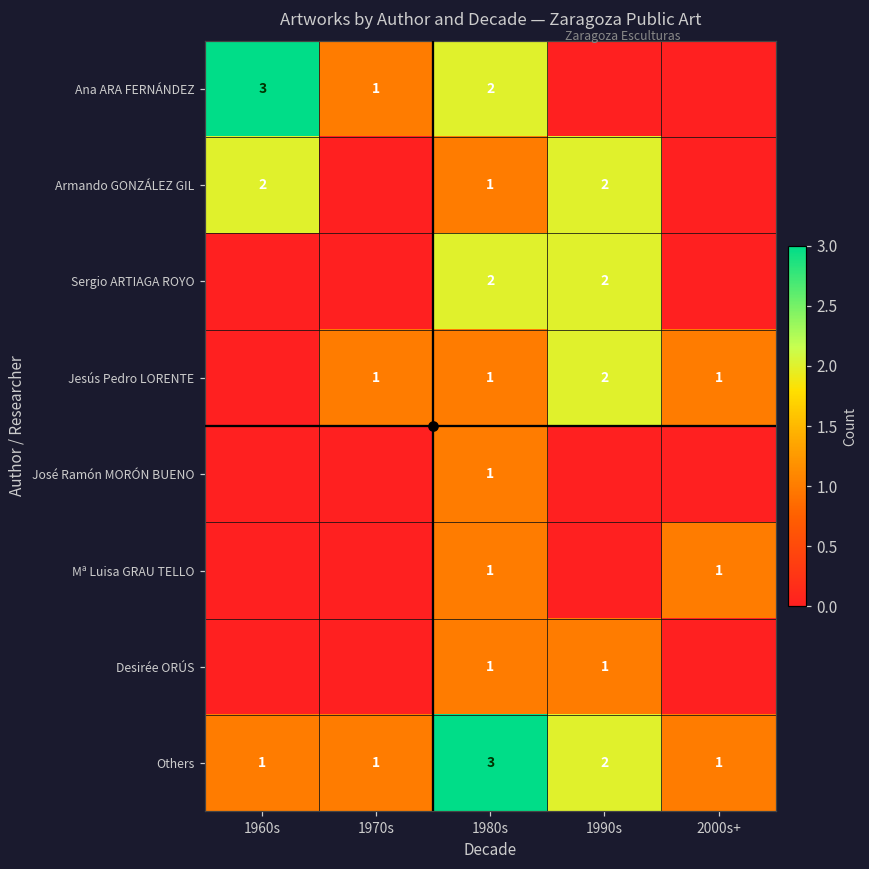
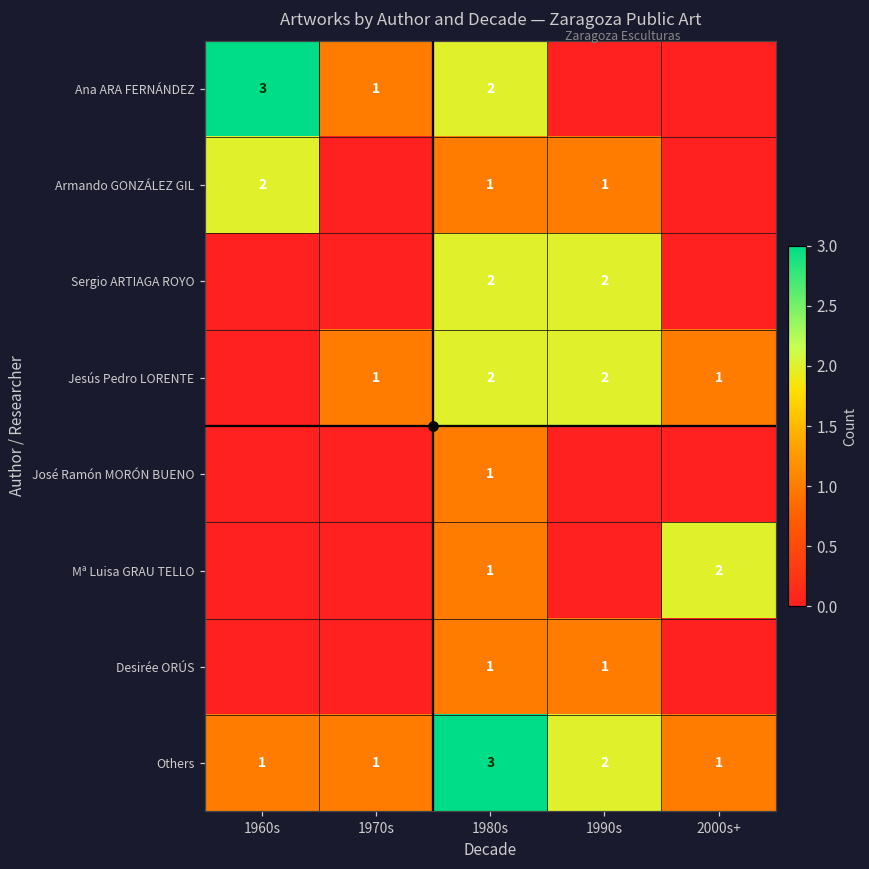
  {
    "Ana ARA FERNÁNDEZ": {
      "1960s": 3,
      "1970s": 1,
      "1980s": 2
    },
    "Armando GONZÁLEZ GIL": {
      "1960s": 2,
      "1980s": 1,
-     "1990s": 2
+     "1990s": 1
    },
    "Sergio ARTIAGA ROYO": {
      "1980s": 2,
      "1990s": 2
    },
    "Jesús Pedro LORENTE": {
      "1970s": 1,
-     "1980s": 1,
+     "1980s": 2,
      "1990s": 2,
      "2000s+": 1
    },
    "José Ramón MORÓN BUENO": {
      "1980s": 1
    },
    "Mª Luisa GRAU TELLO": {
      "1980s": 1,
-     "2000s+": 1
+     "2000s+": 2
    },
    "Desirée ORÚS": {
      "1980s": 1,
      "1990s": 1
    },
    "Others": {
      "1960s": 1,
      "1970s": 1,
      "1980s": 3,
      "1990s": 2,
      "2000s+": 1
    }
  }
